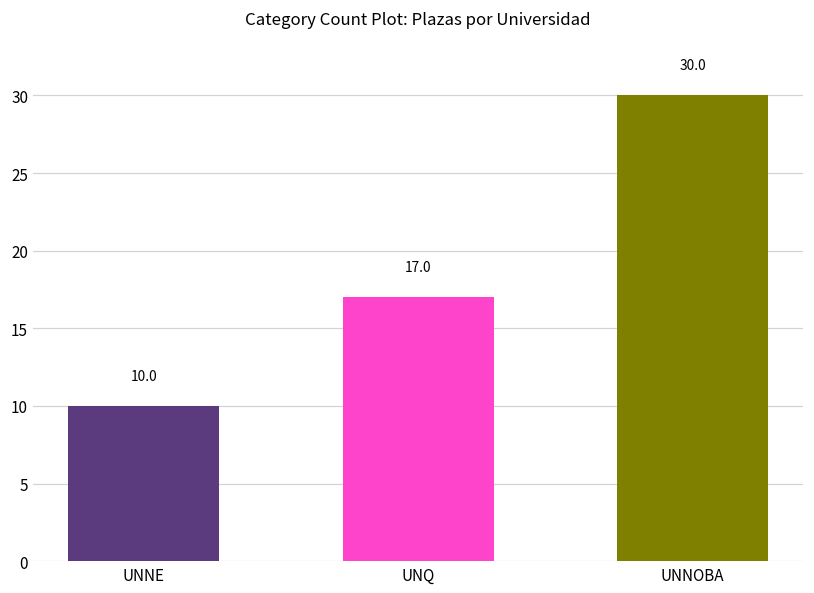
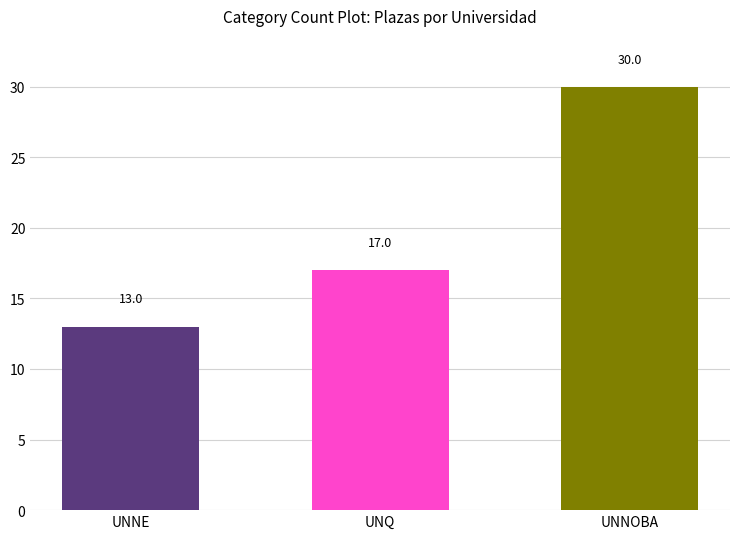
  {
-   "UNNE": 10.0,
+   "UNNE": 13.0,
    "UNQ": 17.0,
    "UNNOBA": 30.0
  }
